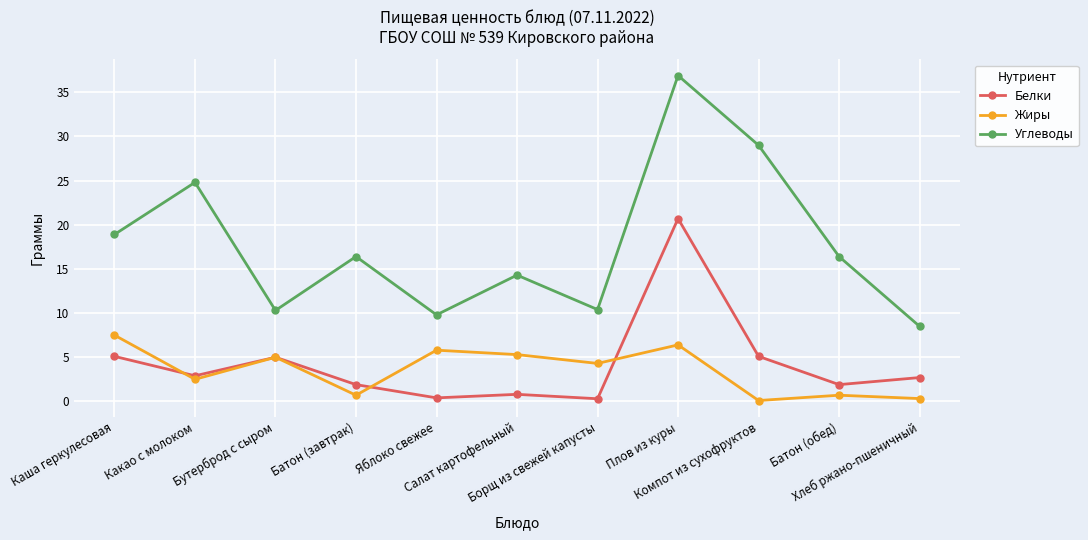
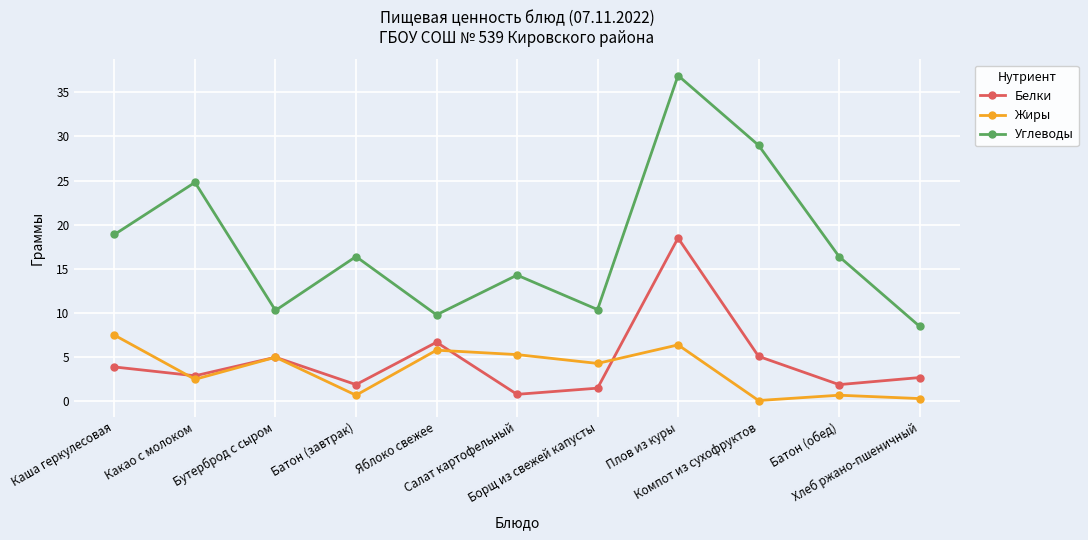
  {
    "Белки": {
-     "Каша геркулесовая": 5,
+     "Каша геркулесовая": 4,
      "Какао с молоком": 3,
      "Батон (завтрак)": 2,
-     "Яблоко свежее": 0,
+     "Яблоко свежее": 7,
      "Салат картофельный": 1,
-     "Борщ из свежей капусты": 0,
-     "Плов из куры": 21,
+     "Борщ из свежей капусты": 2,
+     "Плов из куры": 19,
      "Компот из сухофруктов": 5,
      "Батон (обед)": 2,
      "Хлеб ржано-пшеничный": 3
    },
    "Жиры": {
      "Каша геркулесовая": 8,
      "Какао с молоком": 3,
      "Батон (завтрак)": 1,
      "Яблоко свежее": 6,
      "Салат картофельный": 5,
      "Борщ из свежей капусты": 4,
      "Плов из куры": 6,
      "Компот из сухофруктов": 0,
      "Батон (обед)": 1,
      "Хлеб ржано-пшеничный": 0
    },
    "Углеводы": {
      "Каша геркулесовая": 19,
      "Какао с молоком": 25,
      "Бутерброд с сыром": 10,
      "Батон (завтрак)": 16,
      "Яблоко свежее": 10,
      "Салат картофельный": 14,
      "Борщ из свежей капусты": 10,
      "Плов из куры": 37,
      "Компот из сухофруктов": 29,
      "Батон (обед)": 16,
      "Хлеб ржано-пшеничный": 9
    }
  }
